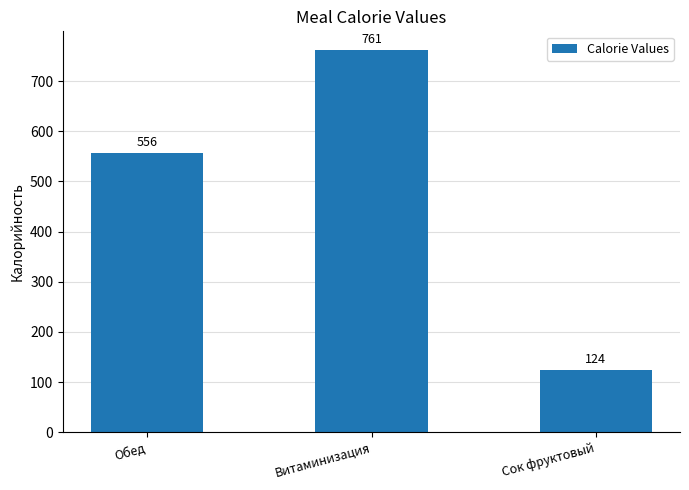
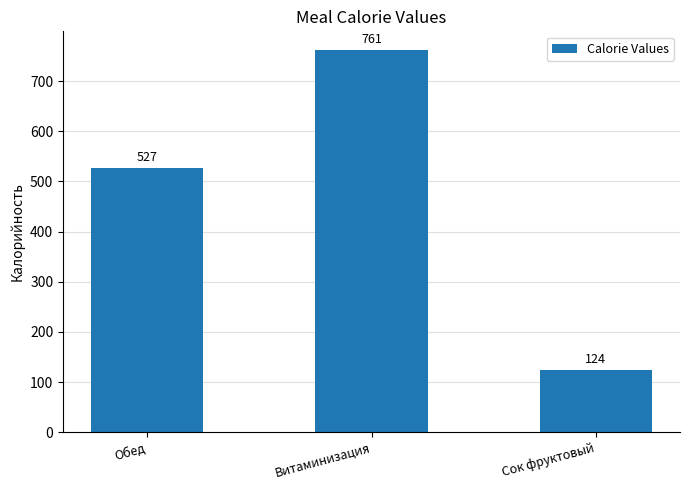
  {
-   "Обед": 556,
+   "Обед": 527,
    "Витаминизация": 761,
    "Сок фруктовый": 124
  }
